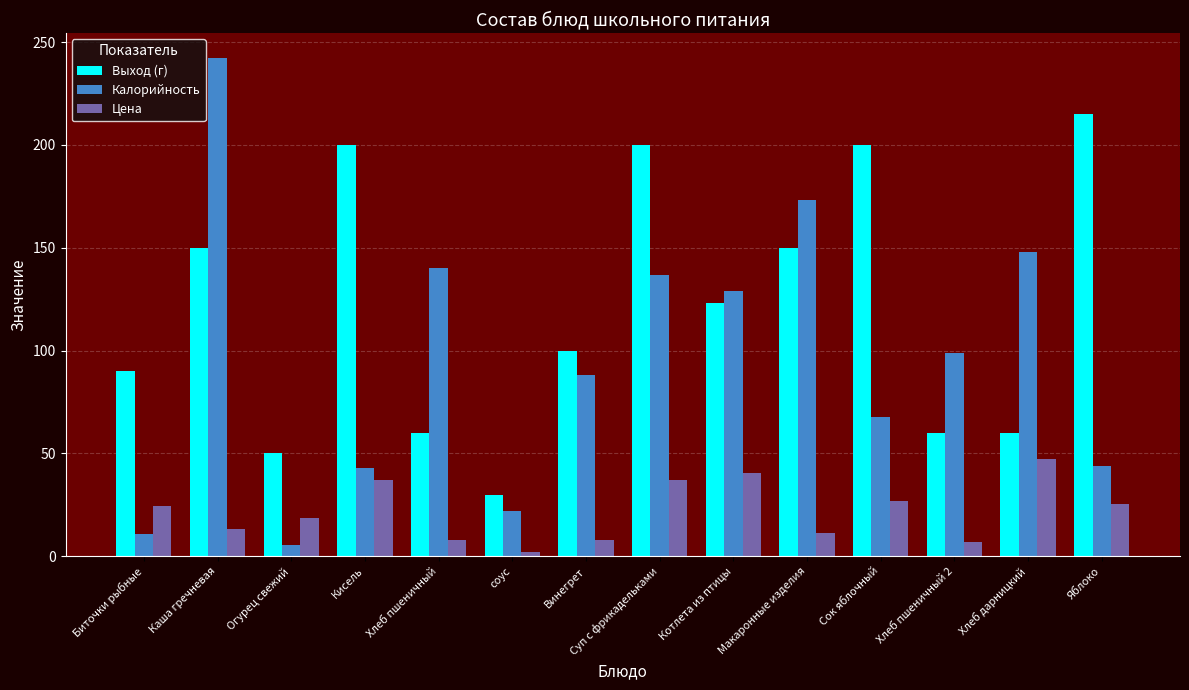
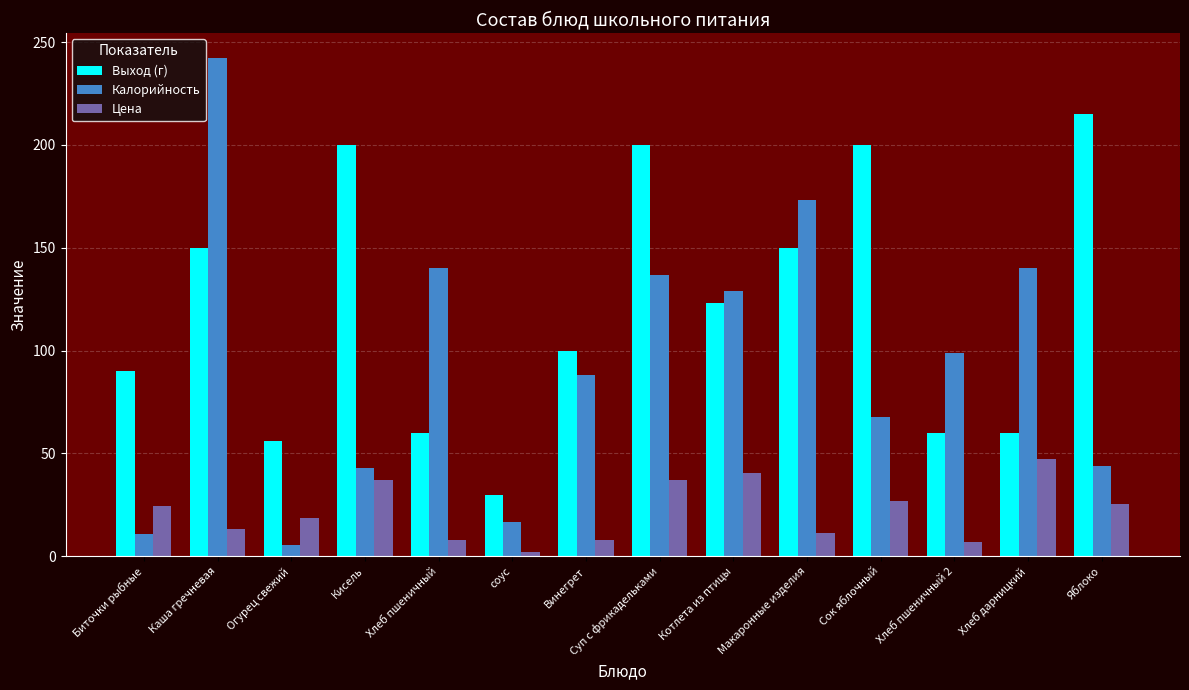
  {
    "Выход (г)": {
      "Биточки рыбные": 90,
      "Каша гречневая": 150,
-     "Огурец свежий": 50,
+     "Огурец свежий": 56,
      "Кисель": 200,
      "Хлеб пшеничный": 60,
      "соус": 30,
      "Винегрет": 100,
      "Суп с фрикадельками": 200,
      "Котлета из птицы": 123,
      "Макаронные изделия": 150,
      "Сок яблочный": 200,
      "Хлеб пшеничный 2": 60,
      "Хлеб дарницкий": 60,
      "Яблоко": 215
    },
    "Калорийность": {
      "Биточки рыбные": 11,
      "Каша гречневая": 242,
      "Огурец свежий": 6,
      "Кисель": 43,
      "Хлеб пшеничный": 140,
-     "соус": 22,
+     "соус": 17,
      "Винегрет": 88,
      "Суп с фрикадельками": 137,
      "Котлета из птицы": 129,
      "Макаронные изделия": 173,
      "Сок яблочный": 68,
      "Хлеб пшеничный 2": 99,
-     "Хлеб дарницкий": 148,
+     "Хлеб дарницкий": 140,
      "Яблоко": 44
    },
    "Цена": {
      "Биточки рыбные": 25,
      "Каша гречневая": 14,
      "Огурец свежий": 19,
      "Кисель": 37,
      "Хлеб пшеничный": 8,
      "соус": 2,
      "Винегрет": 8,
      "Суп с фрикадельками": 37,
      "Котлета из птицы": 41,
      "Макаронные изделия": 11,
      "Сок яблочный": 27,
      "Хлеб пшеничный 2": 7,
      "Хлеб дарницкий": 47,
      "Яблоко": 25
    }
  }
